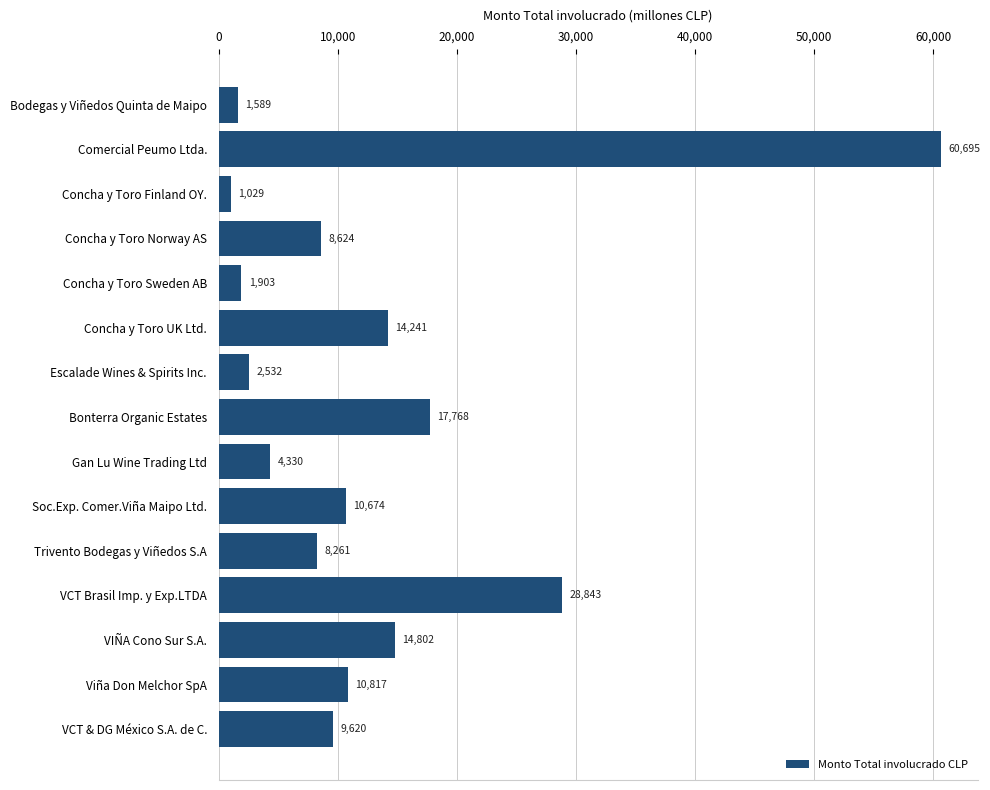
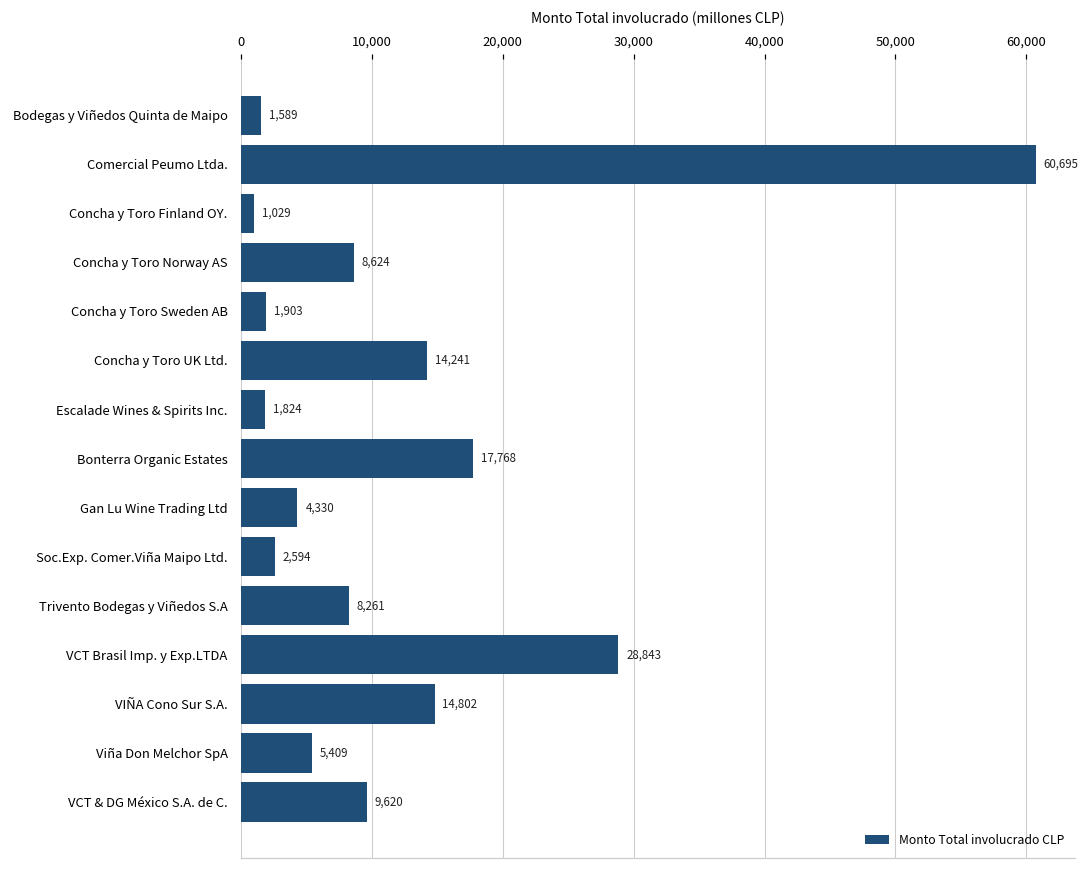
  {
    "Bodegas y Viñedos Quinta de Maipo": "1,589",
    "Comercial Peumo Ltda.": "60,695",
    "Concha y Toro Finland OY.": "1,029",
    "Concha y Toro Norway AS": "8,624",
    "Concha y Toro Sweden AB": "1,903",
    "Concha y Toro UK Ltd.": "14,241",
-   "Escalade Wines & Spirits Inc.": "2,532",
+   "Escalade Wines & Spirits Inc.": "1,824",
    "Bonterra Organic Estates": "17,768",
    "Gan Lu Wine Trading Ltd": "4,330",
-   "Soc.Exp. Comer.Viña Maipo Ltd.": "10,674",
+   "Soc.Exp. Comer.Viña Maipo Ltd.": "2,594",
    "Trivento Bodegas y Viñedos S.A": "8,261",
    "VCT Brasil Imp. y Exp.LTDA": "28,843",
    "VIÑA Cono Sur S.A.": "14,802",
-   "Viña Don Melchor SpA": "10,817",
+   "Viña Don Melchor SpA": "5,409",
    "VCT & DG México S.A. de C.": "9,620"
  }
